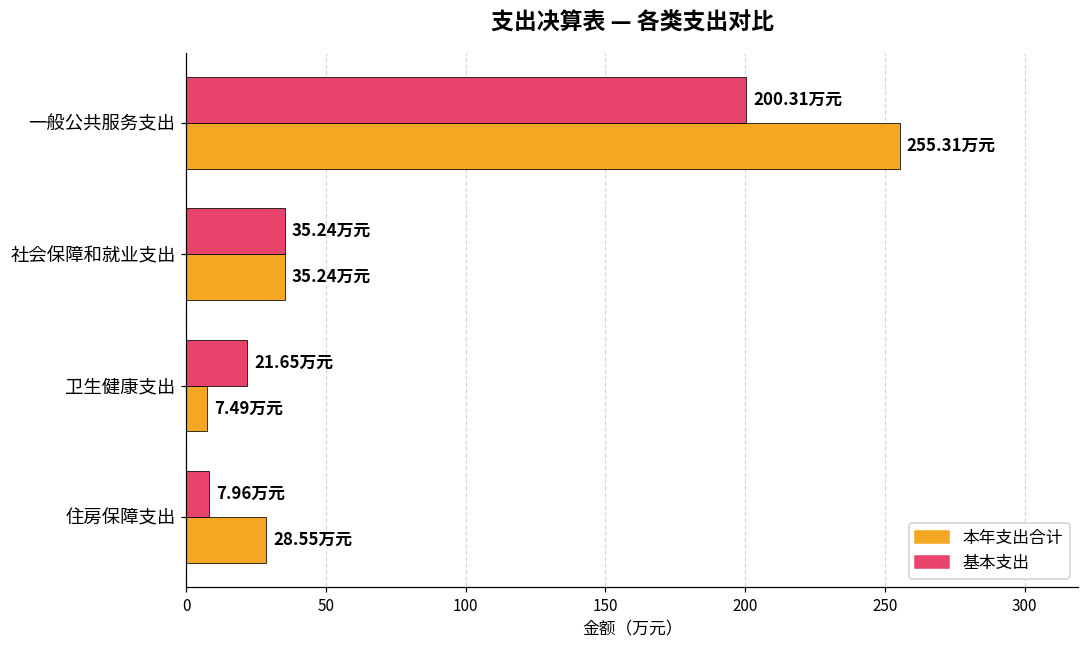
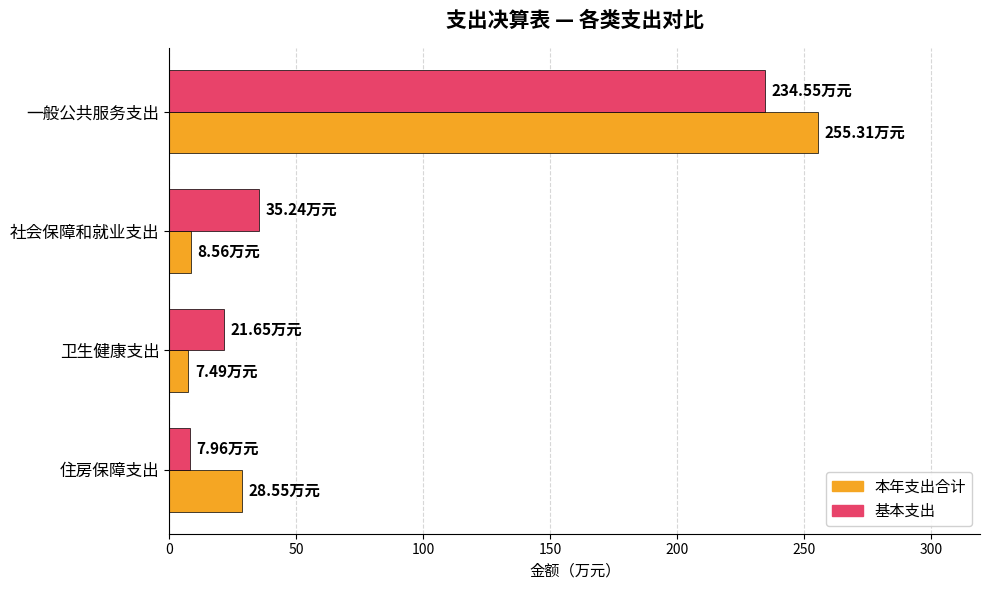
  {
    "本年支出合计": {
      "一般公共服务支出": 255.31,
-     "社会保障和就业支出": 35.24,
+     "社会保障和就业支出": 8.56,
      "卫生健康支出": 7.49,
      "住房保障支出": 28.55
    },
    "基本支出": {
-     "一般公共服务支出": 200.31,
+     "一般公共服务支出": 234.55,
      "社会保障和就业支出": 35.24,
      "卫生健康支出": 21.65,
      "住房保障支出": 7.96
    }
  }
